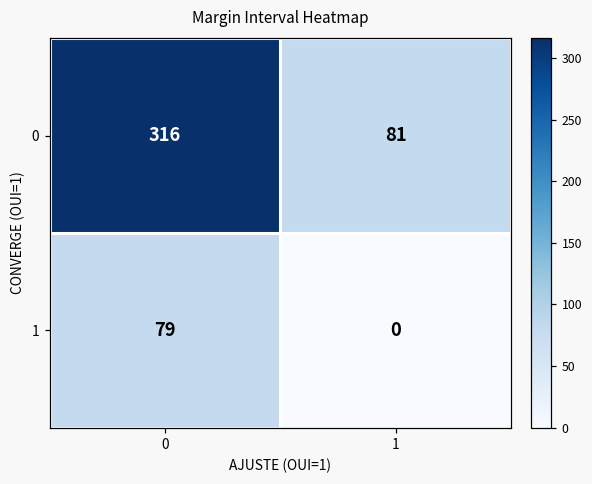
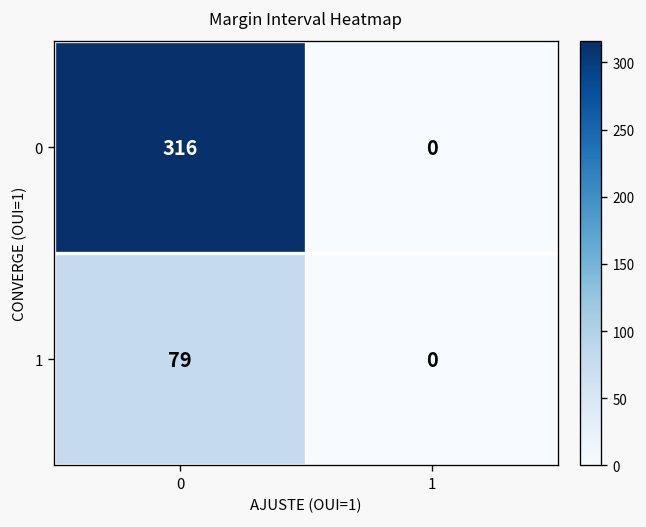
  {
    "0": {
      "0": 316,
-     "1": 81
+     "1": 0
    },
    "1": {
      "0": 79,
      "1": 0
    }
  }
